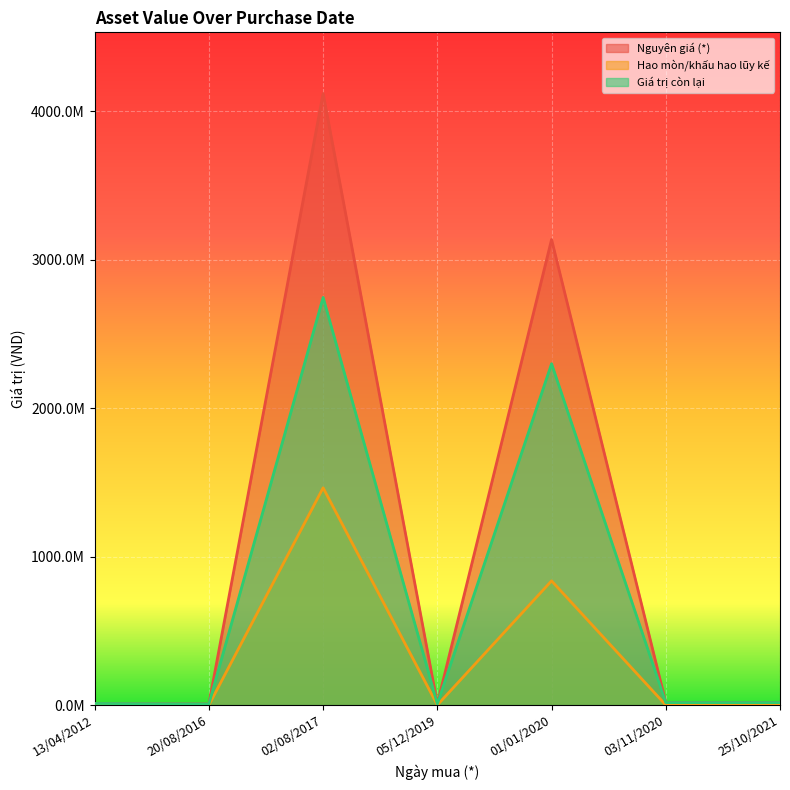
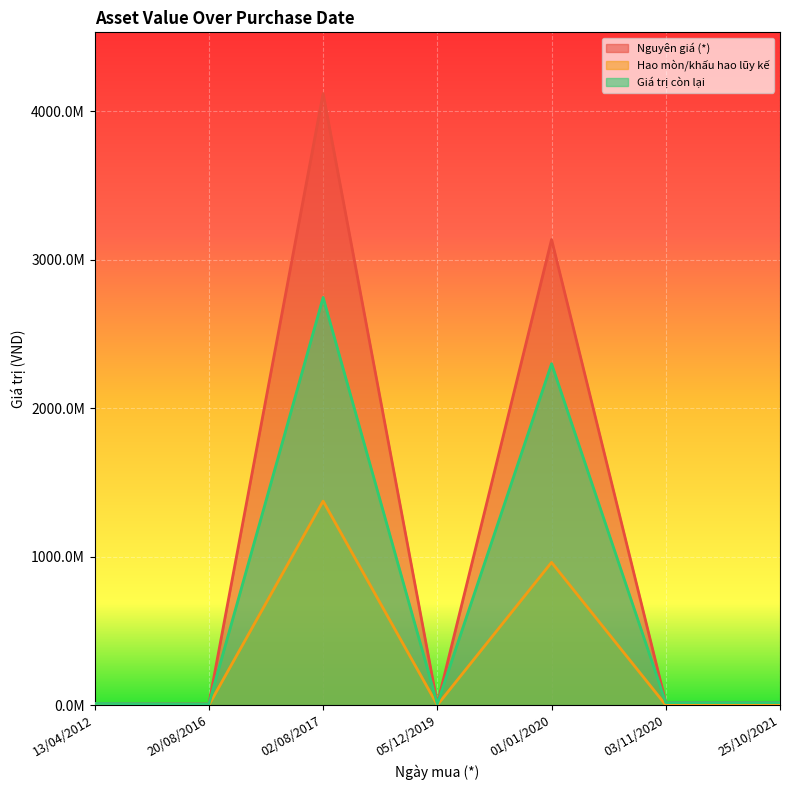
  {
    "Nguyên giá (*)": {
      "02/08/2017": 4120000000,
      "01/01/2020": 3130000000
    },
    "Hao mòn/khấu hao lũy kế": {
-     "02/08/2017": 1460000000,
-     "01/01/2020": 840000000
+     "02/08/2017": 1370000000,
+     "01/01/2020": 960000000
    },
    "Giá trị còn lại": {
      "02/08/2017": 2740000000,
      "01/01/2020": 2300000000
    }
  }
